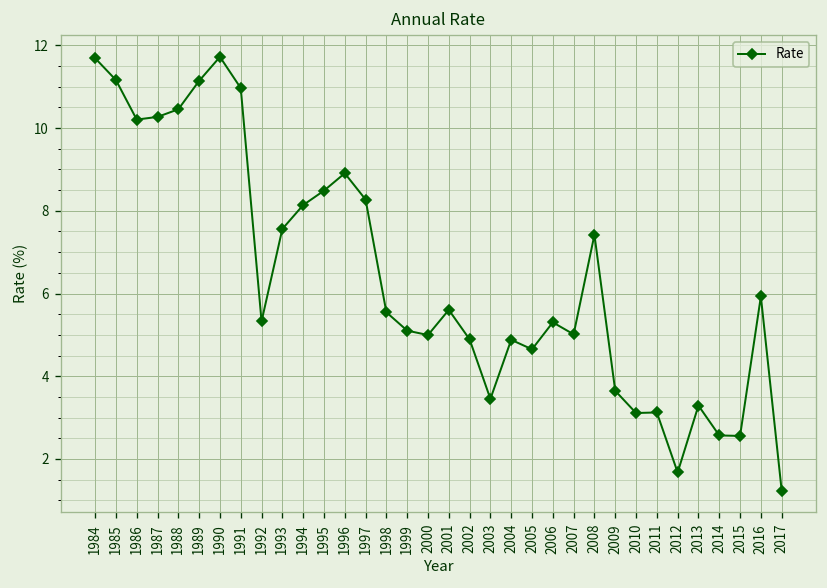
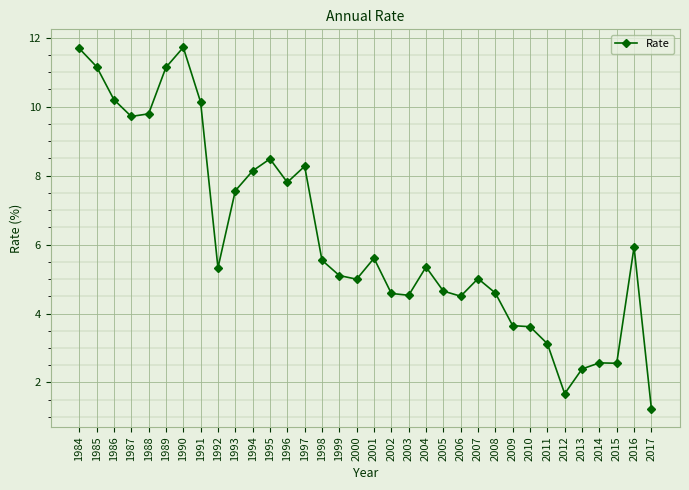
  {
    "1984": 11.7,
    "1985": 11.2,
    "1986": 10.2,
-   "1987": 10.3,
-   "1988": 10.5,
+   "1987": 9.7,
+   "1988": 9.8,
    "1989": 11.1,
    "1990": 11.7,
-   "1991": 11.0,
+   "1991": 10.1,
    "1992": 5.3,
    "1993": 7.6,
    "1994": 8.1,
    "1995": 8.5,
-   "1996": 8.9,
+   "1996": 7.8,
    "1997": 8.3,
    "1998": 5.5,
    "1999": 5.1,
    "2000": 5.0,
    "2001": 5.6,
-   "2002": 4.9,
-   "2003": 3.5,
-   "2004": 4.9,
+   "2002": 4.6,
+   "2003": 4.5,
+   "2004": 5.3,
    "2005": 4.7,
-   "2006": 5.3,
+   "2006": 4.5,
    "2007": 5.0,
-   "2008": 7.4,
+   "2008": 4.6,
    "2009": 3.6,
-   "2010": 3.1,
+   "2010": 3.6,
    "2011": 3.1,
    "2012": 1.7,
-   "2013": 3.3,
+   "2013": 2.4,
    "2014": 2.6,
    "2015": 2.6,
    "2016": 5.9,
    "2017": 1.2
  }
